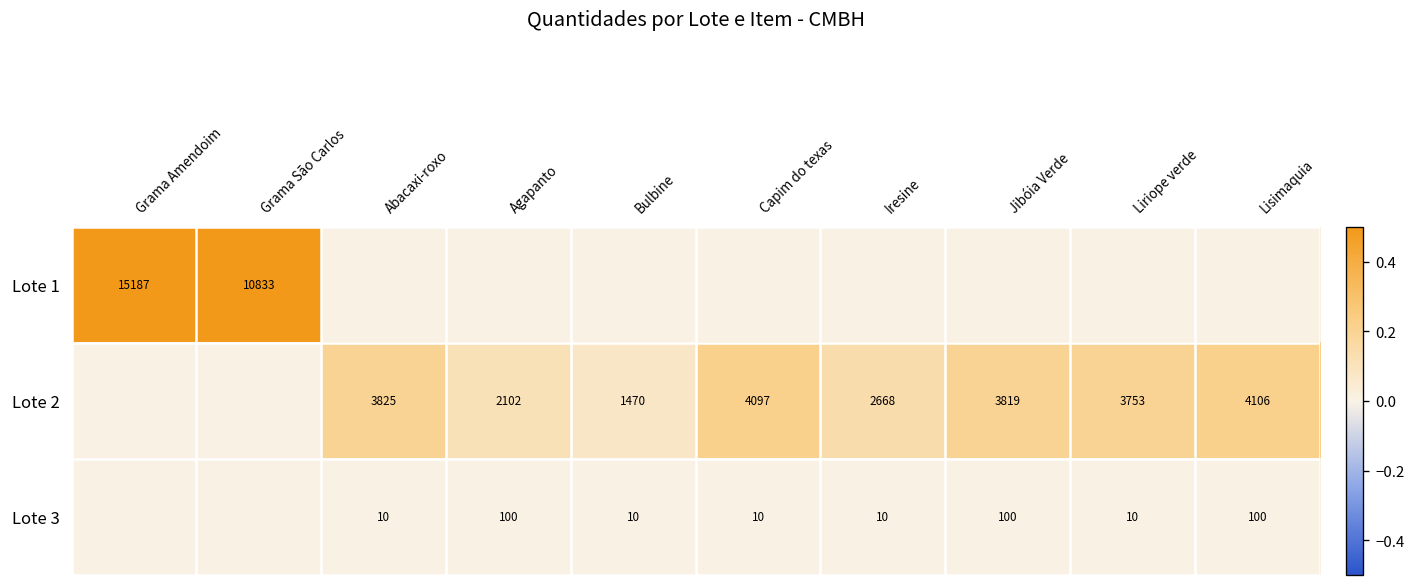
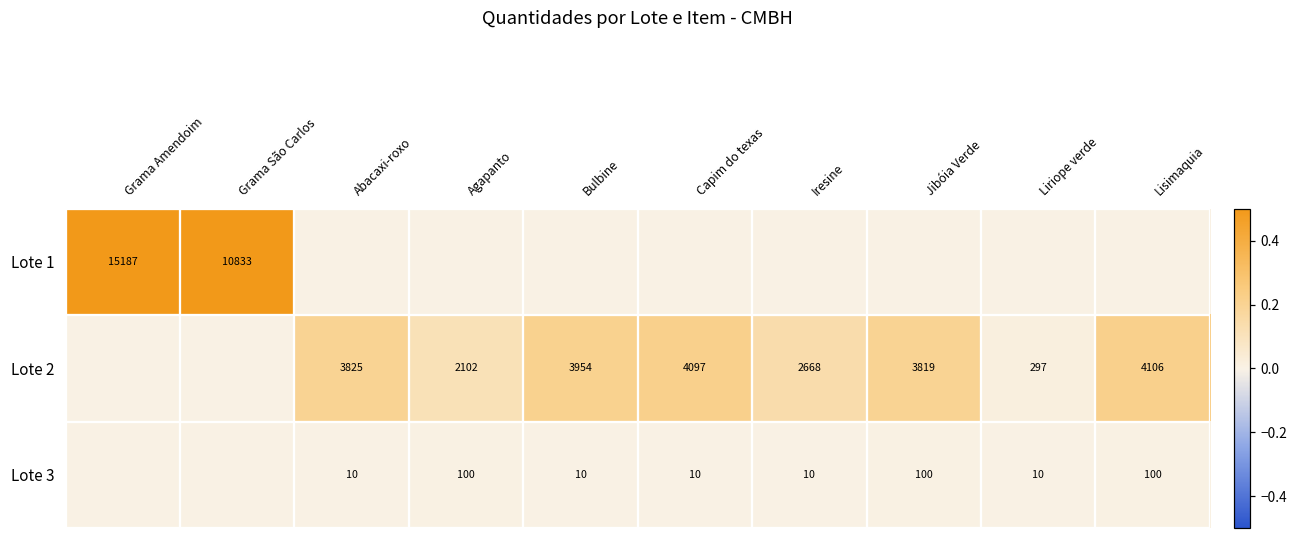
  {
    "Lote 1": {
      "Grama Amendoim": 15187,
      "Grama São Carlos": 10833
    },
    "Lote 2": {
      "Abacaxi-roxo": 3825,
      "Agapanto": 2102,
-     "Bulbine": 1470,
+     "Bulbine": 3954,
      "Capim do texas": 4097,
      "Iresine": 2668,
      "Jibóia Verde": 3819,
-     "Liriope verde": 3753,
+     "Liriope verde": 297,
      "Lisimaquia": 4106
    },
    "Lote 3": {
      "Abacaxi-roxo": 10,
      "Agapanto": 100,
      "Bulbine": 10,
      "Capim do texas": 10,
      "Iresine": 10,
      "Jibóia Verde": 100,
      "Liriope verde": 10,
      "Lisimaquia": 100
    }
  }
